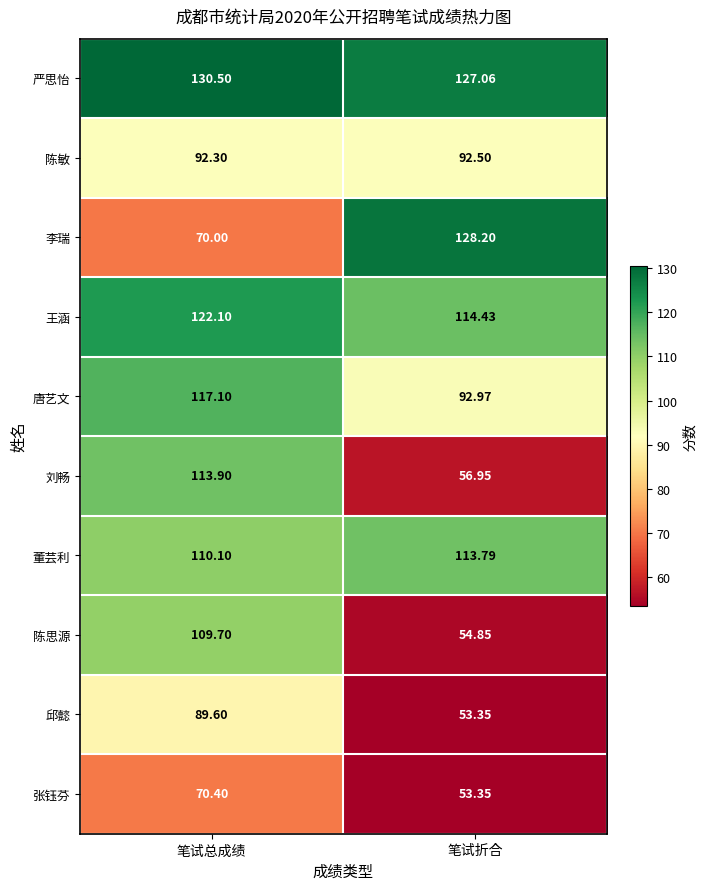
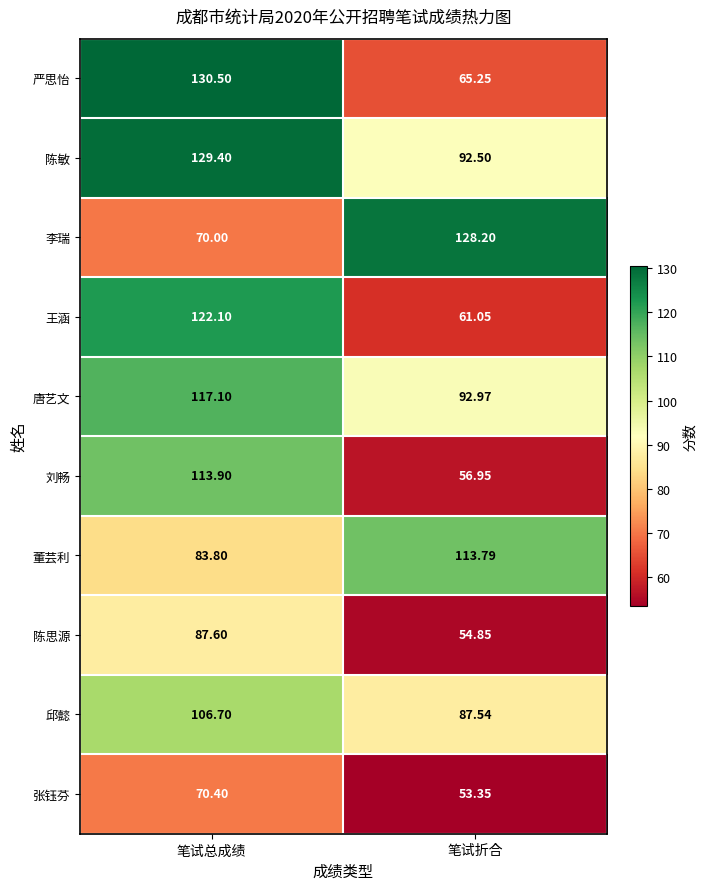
  {
    "严思怡": {
      "笔试总成绩": 130.50,
-     "笔试折合": 127.06
+     "笔试折合": 65.25
    },
    "陈敏": {
-     "笔试总成绩": 92.30,
+     "笔试总成绩": 129.40,
      "笔试折合": 92.50
    },
    "李瑞": {
      "笔试总成绩": 70.00,
      "笔试折合": 128.20
    },
    "王涵": {
      "笔试总成绩": 122.10,
-     "笔试折合": 114.43
+     "笔试折合": 61.05
    },
    "唐艺文": {
      "笔试总成绩": 117.10,
      "笔试折合": 92.97
    },
    "刘畅": {
      "笔试总成绩": 113.90,
      "笔试折合": 56.95
    },
    "董芸利": {
-     "笔试总成绩": 110.10,
+     "笔试总成绩": 83.80,
      "笔试折合": 113.79
    },
    "陈思源": {
-     "笔试总成绩": 109.70,
+     "笔试总成绩": 87.60,
      "笔试折合": 54.85
    },
    "邱懿": {
-     "笔试总成绩": 89.60,
-     "笔试折合": 53.35
+     "笔试总成绩": 106.70,
+     "笔试折合": 87.54
    },
    "张钰芬": {
      "笔试总成绩": 70.40,
      "笔试折合": 53.35
    }
  }
